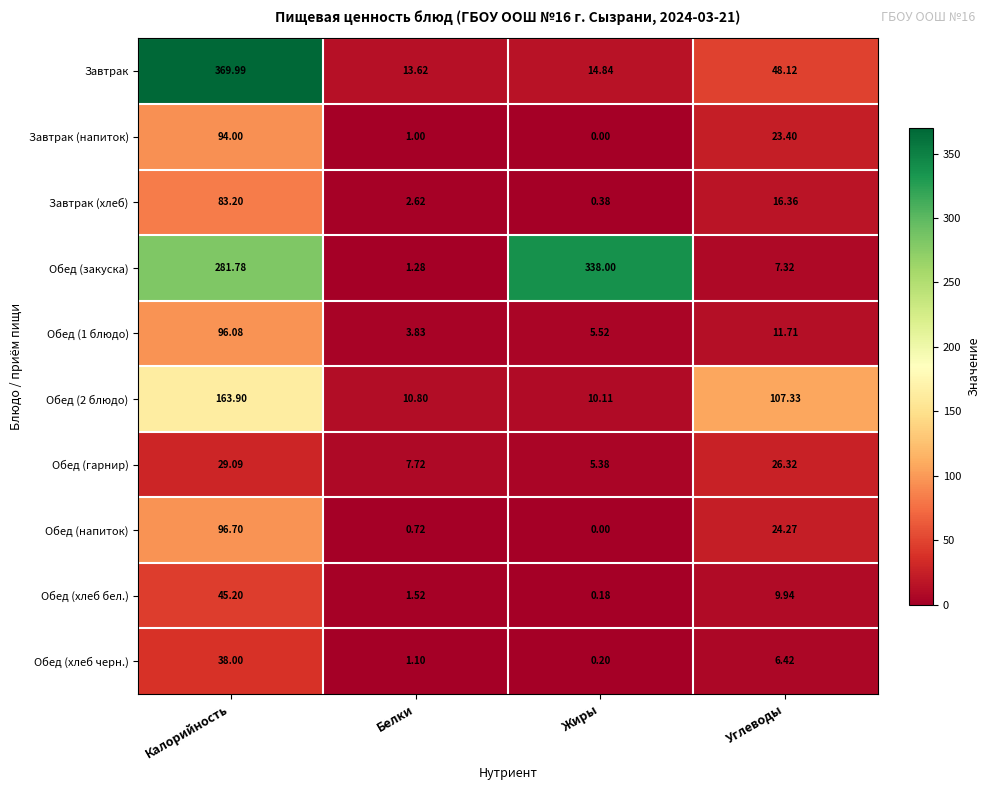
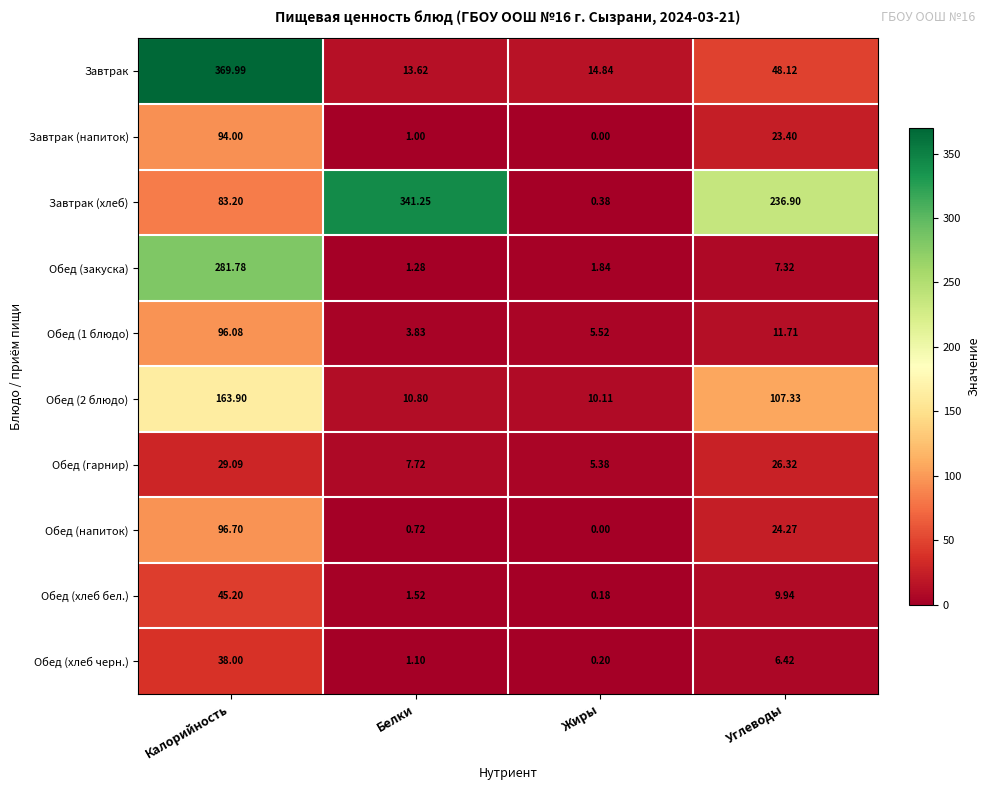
  {
    "Завтрак": {
      "Калорийность": 369.99,
      "Белки": 13.62,
      "Жиры": 14.84,
      "Углеводы": 48.12
    },
    "Завтрак (напиток)": {
      "Калорийность": 94.00,
      "Белки": 1.00,
      "Жиры": 0.00,
      "Углеводы": 23.40
    },
    "Завтрак (хлеб)": {
      "Калорийность": 83.20,
-     "Белки": 2.62,
+     "Белки": 341.25,
      "Жиры": 0.38,
-     "Углеводы": 16.36
+     "Углеводы": 236.90
    },
    "Обед (закуска)": {
      "Калорийность": 281.78,
      "Белки": 1.28,
-     "Жиры": 338.00,
+     "Жиры": 1.84,
      "Углеводы": 7.32
    },
    "Обед (1 блюдо)": {
      "Калорийность": 96.08,
      "Белки": 3.83,
      "Жиры": 5.52,
      "Углеводы": 11.71
    },
    "Обед (2 блюдо)": {
      "Калорийность": 163.90,
      "Белки": 10.80,
      "Жиры": 10.11,
      "Углеводы": 107.33
    },
    "Обед (гарнир)": {
      "Калорийность": 29.09,
      "Белки": 7.72,
      "Жиры": 5.38,
      "Углеводы": 26.32
    },
    "Обед (напиток)": {
      "Калорийность": 96.70,
      "Белки": 0.72,
      "Жиры": 0.00,
      "Углеводы": 24.27
    },
    "Обед (хлеб бел.)": {
      "Калорийность": 45.20,
      "Белки": 1.52,
      "Жиры": 0.18,
      "Углеводы": 9.94
    },
    "Обед (хлеб черн.)": {
      "Калорийность": 38.00,
      "Белки": 1.10,
      "Жиры": 0.20,
      "Углеводы": 6.42
    }
  }
